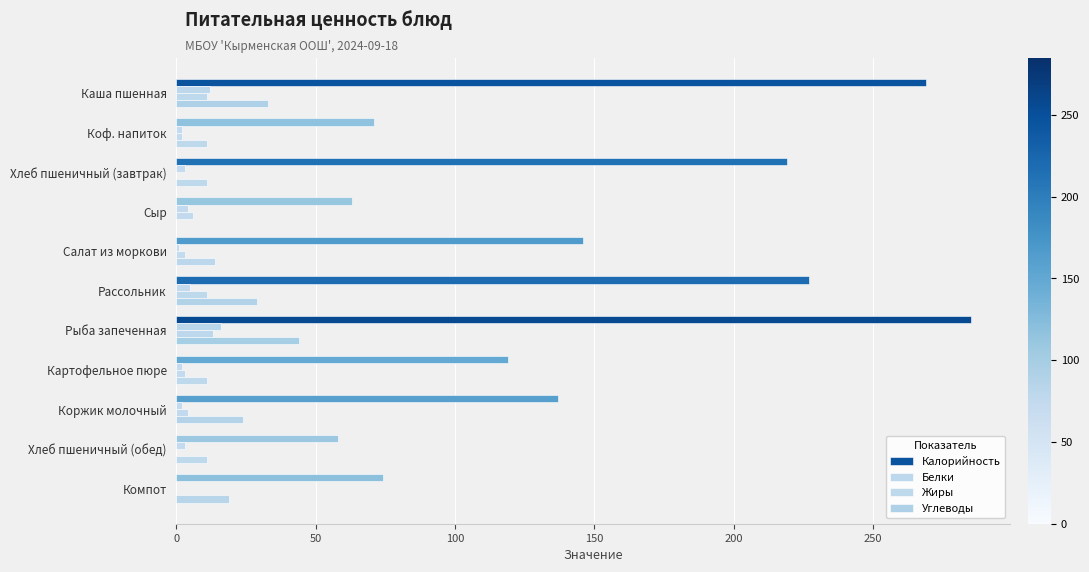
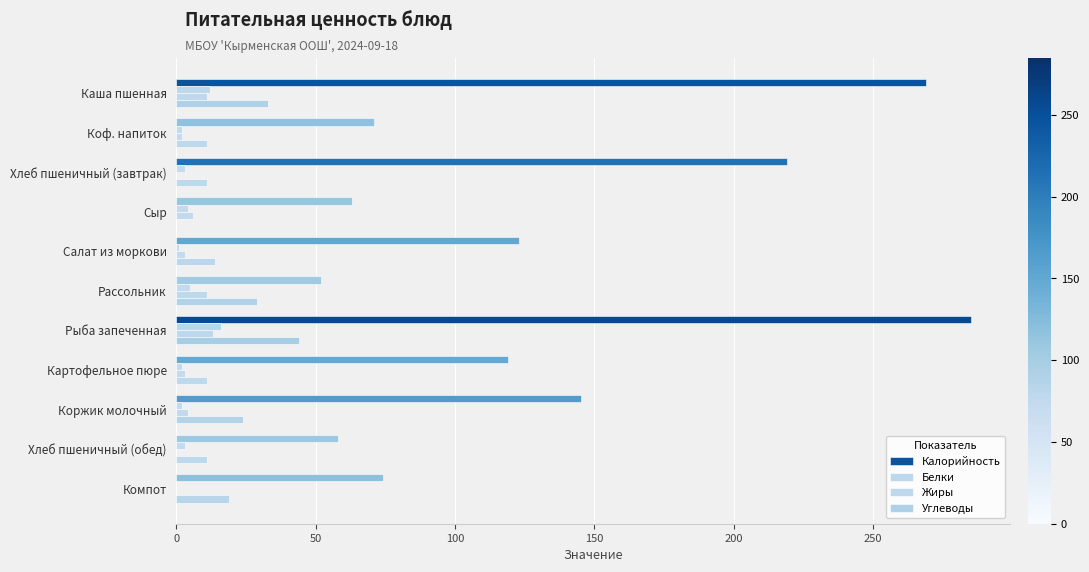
  {
    "Калорийность": {
      "Каша пшенная": 269,
      "Коф. напиток": 71,
      "Хлеб пшеничный (завтрак)": 219,
      "Сыр": 63,
-     "Салат из моркови": 146,
-     "Рассольник": 227,
+     "Салат из моркови": 123,
+     "Рассольник": 52,
      "Рыба запеченная": 285,
      "Картофельное пюре": 119,
-     "Коржик молочный": 137,
+     "Коржик молочный": 145,
      "Хлеб пшеничный (обед)": 58,
      "Компот": 74
    }
  }
